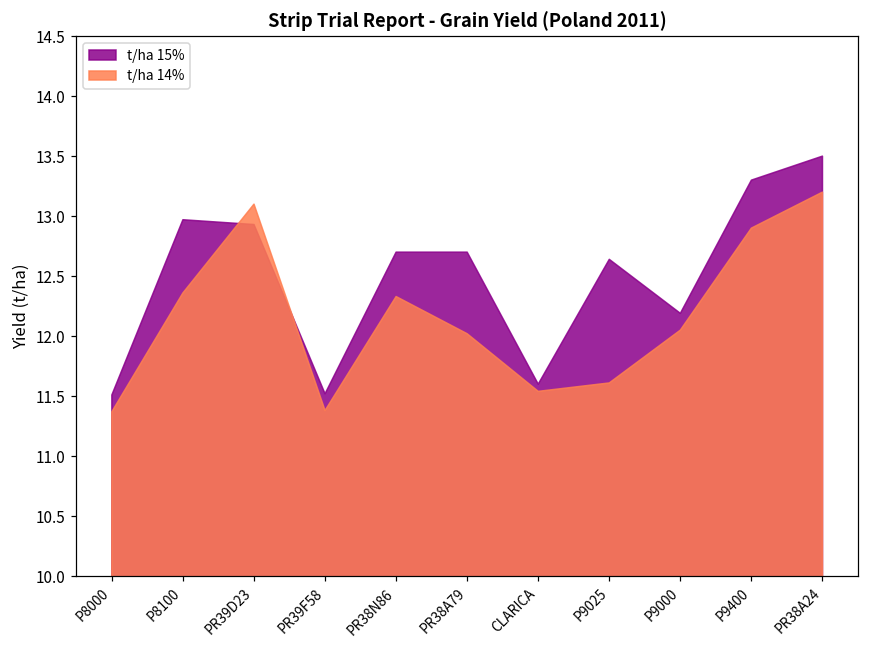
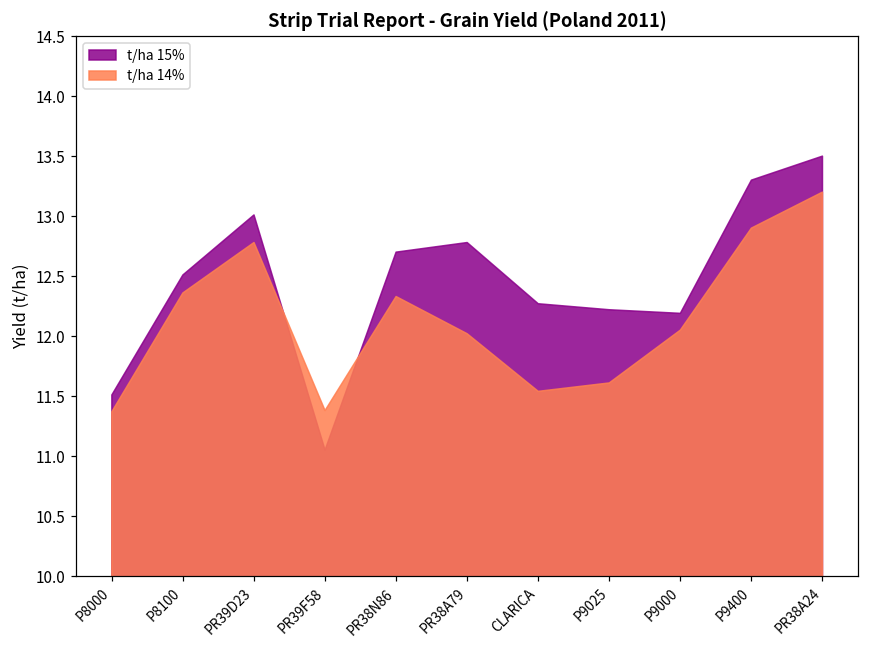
  {
    "t/ha 15%": {
      "P8000": 11.51,
-     "P8100": 12.97,
-     "PR39D23": 12.93,
-     "PR39F58": 11.52,
+     "P8100": 12.51,
+     "PR39D23": 13.01,
+     "PR39F58": 11.05,
      "PR38N86": 12.70,
-     "PR38A79": 12.70,
-     "CLARICA": 11.60,
-     "P9025": 12.64,
+     "PR38A79": 12.78,
+     "CLARICA": 12.27,
+     "P9025": 12.22,
      "P9000": 12.19,
      "P9400": 13.30,
      "PR38A24": 13.50
    },
    "t/ha 14%": {
      "P8000": 11.37,
      "P8100": 12.36,
-     "PR39D23": 13.10,
+     "PR39D23": 12.78,
      "PR39F58": 11.38,
      "PR38N86": 12.33,
      "PR38A79": 12.02,
      "CLARICA": 11.54,
      "P9025": 11.61,
      "P9000": 12.05,
      "P9400": 12.90,
      "PR38A24": 13.20
    }
  }
